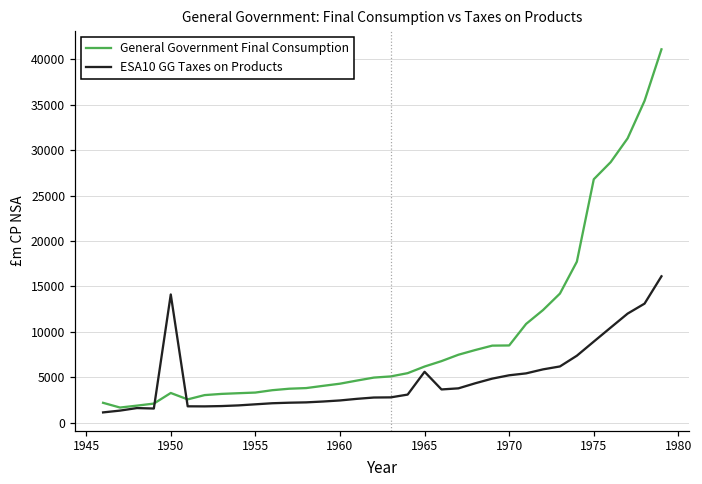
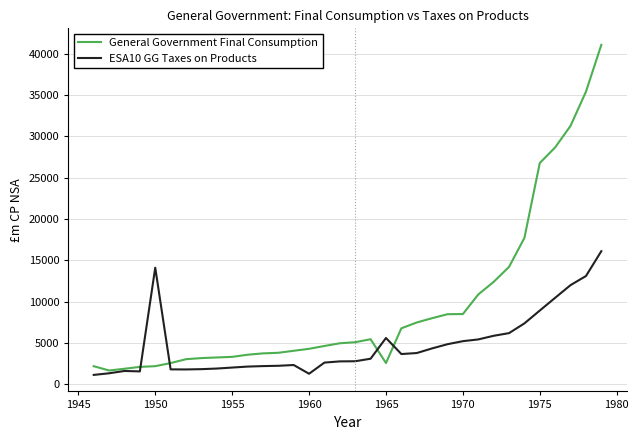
  {
    "General Government Final Consumption": {
-     "1950": 3000,
+     "1950": 2000,
      "1955": 3000,
      "1960": 4000,
-     "1965": 6000,
+     "1965": 3000,
      "1970": 9000,
      "1975": 27000
    },
    "ESA10 GG Taxes on Products": {
      "1950": 14000,
      "1955": 2000,
-     "1960": 2000,
+     "1960": 1000,
      "1965": 6000,
      "1970": 5000,
      "1975": 9000
    }
  }
